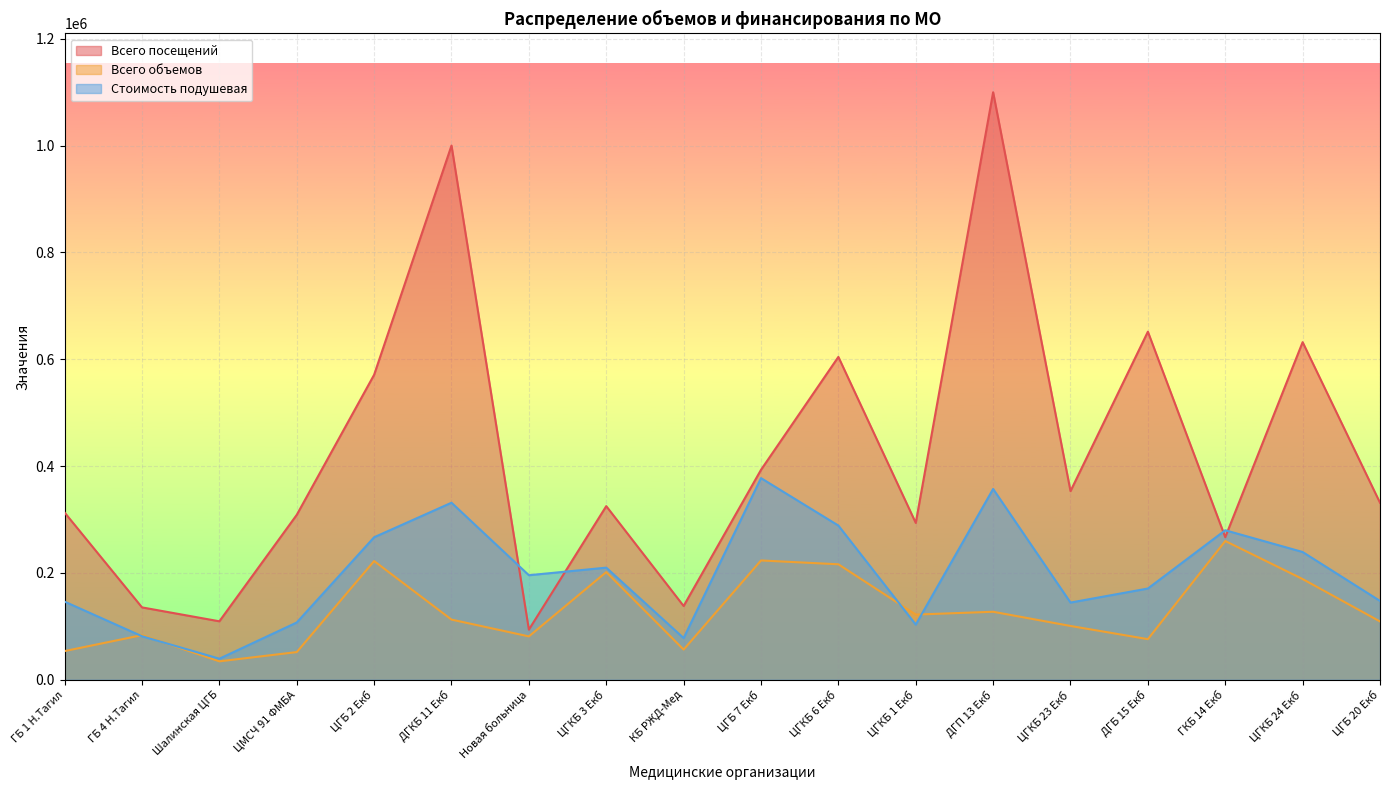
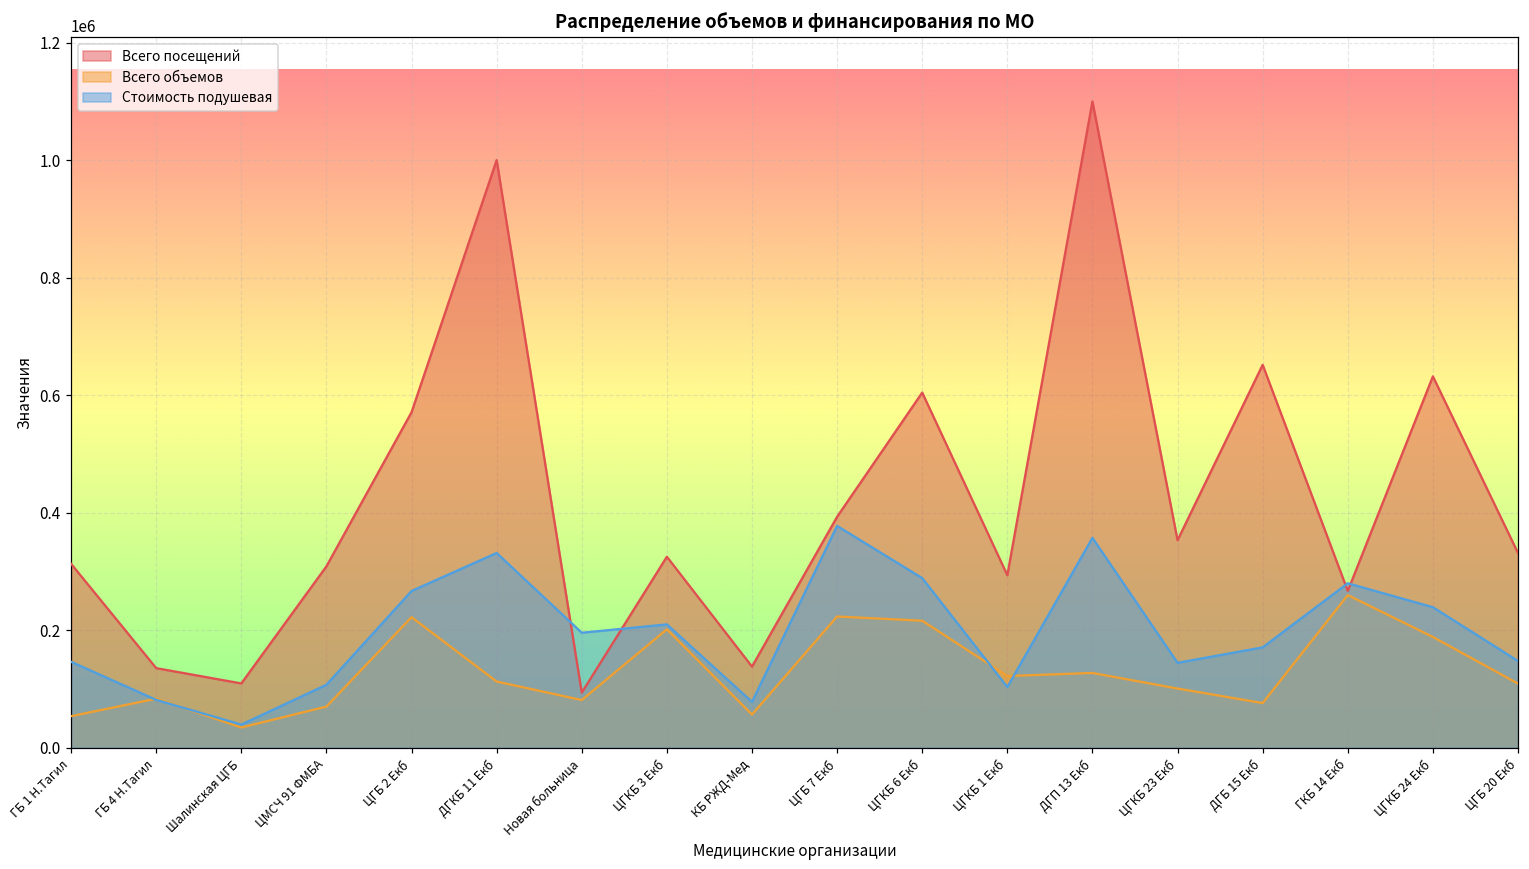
  {
    "Всего посещений": {
      "ГБ 1 Н.Тагил": 310000,
      "ГБ 4 Н.Тагил": 140000,
      "Шалинская ЦГБ": 110000,
      "ЦМСЧ 91 ФМБА": 310000,
      "ЦГБ 2 Екб": 570000,
      "ДГКБ 11 Екб": 1000000,
      "Новая больница": 90000,
      "ЦГКБ 3 Екб": 320000,
      "КБ РЖД-Мед": 140000,
      "ЦГБ 7 Екб": 390000,
      "ЦГКБ 6 Екб": 600000,
      "ЦГКБ 1 Екб": 290000,
      "ДГП 13 Екб": 1100000,
      "ЦГКБ 23 Екб": 350000,
      "ДГБ 15 Екб": 650000,
      "ГКБ 14 Екб": 270000,
      "ЦГКБ 24 Екб": 630000,
      "ЦГБ 20 Екб": 330000
    },
    "Всего объемов": {
      "ГБ 1 Н.Тагил": 50000,
      "Шалинская ЦГБ": 30000,
-     "ЦМСЧ 91 ФМБА": 50000,
+     "ЦМСЧ 91 ФМБА": 70000,
      "ЦГБ 2 Екб": 220000,
      "ДГКБ 11 Екб": 110000,
      "Новая больница": 80000,
      "ЦГКБ 3 Екб": 200000,
      "КБ РЖД-Мед": 60000,
      "ЦГБ 7 Екб": 220000,
      "ЦГКБ 6 Екб": 220000,
      "ЦГКБ 1 Екб": 120000,
      "ДГП 13 Екб": 130000,
      "ЦГКБ 23 Екб": 100000,
      "ДГБ 15 Екб": 80000,
      "ГКБ 14 Екб": 260000,
      "ЦГКБ 24 Екб": 190000,
      "ЦГБ 20 Екб": 110000
    },
    "Стоимость подушевая": {
      "ГБ 1 Н.Тагил": 150000,
      "Шалинская ЦГБ": 40000,
      "ЦМСЧ 91 ФМБА": 110000,
      "ЦГБ 2 Екб": 270000,
      "ДГКБ 11 Екб": 330000,
      "Новая больница": 200000,
      "ЦГКБ 3 Екб": 210000,
      "КБ РЖД-Мед": 80000,
      "ЦГБ 7 Екб": 380000,
      "ЦГКБ 6 Екб": 290000,
      "ЦГКБ 1 Екб": 100000,
      "ДГП 13 Екб": 360000,
      "ЦГКБ 23 Екб": 140000,
      "ДГБ 15 Екб": 170000,
      "ГКБ 14 Екб": 280000,
      "ЦГКБ 24 Екб": 240000,
      "ЦГБ 20 Екб": 150000
    }
  }
